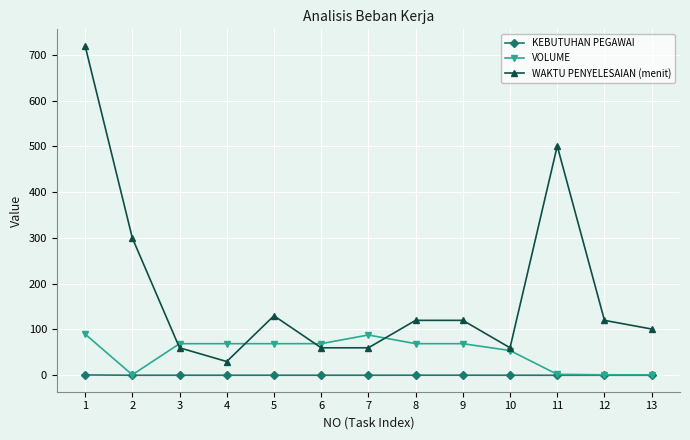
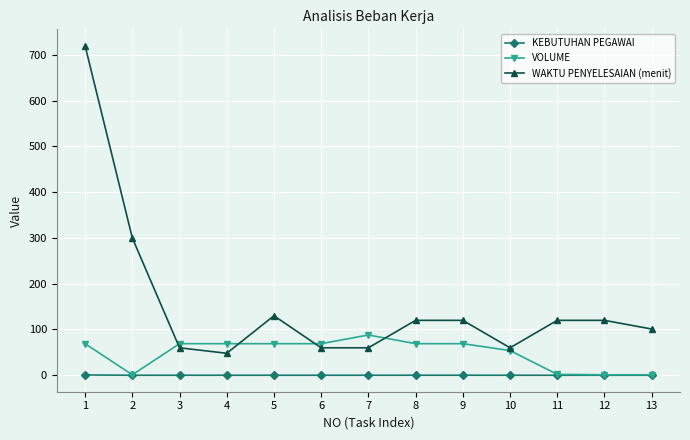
  {
    "KEBUTUHAN PEGAWAI": {
      "1": 0,
      "3": 0,
      "4": 0,
      "5": 0,
      "6": 0,
      "7": 0,
      "8": 0,
      "9": 0,
      "10": 0
    },
    "VOLUME": {
-     "1": 90,
+     "1": 70,
      "3": 70,
      "4": 70,
      "5": 70,
      "6": 70,
      "7": 90,
      "8": 70,
      "9": 70,
      "10": 50
    },
    "WAKTU PENYELESAIAN (menit)": {
      "1": 720,
      "2": 300,
      "3": 60,
-     "4": 30,
+     "4": 50,
      "5": 130,
      "6": 60,
      "7": 60,
      "8": 120,
      "9": 120,
      "10": 60,
-     "11": 500,
+     "11": 120,
      "12": 120,
      "13": 100
    }
  }
